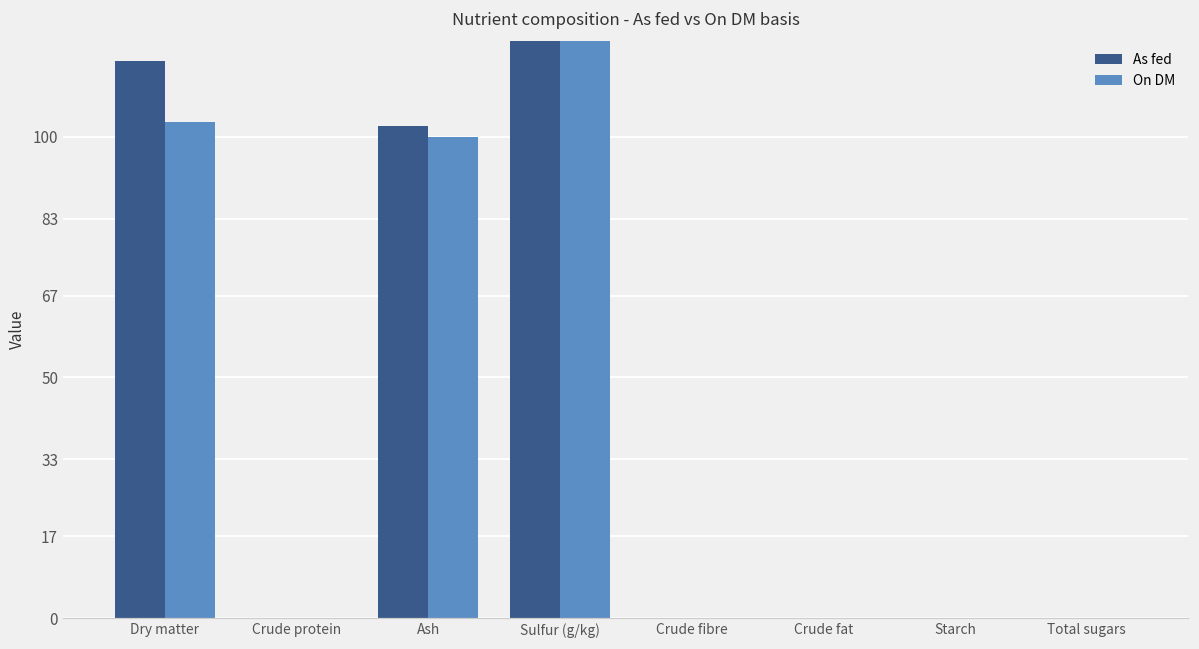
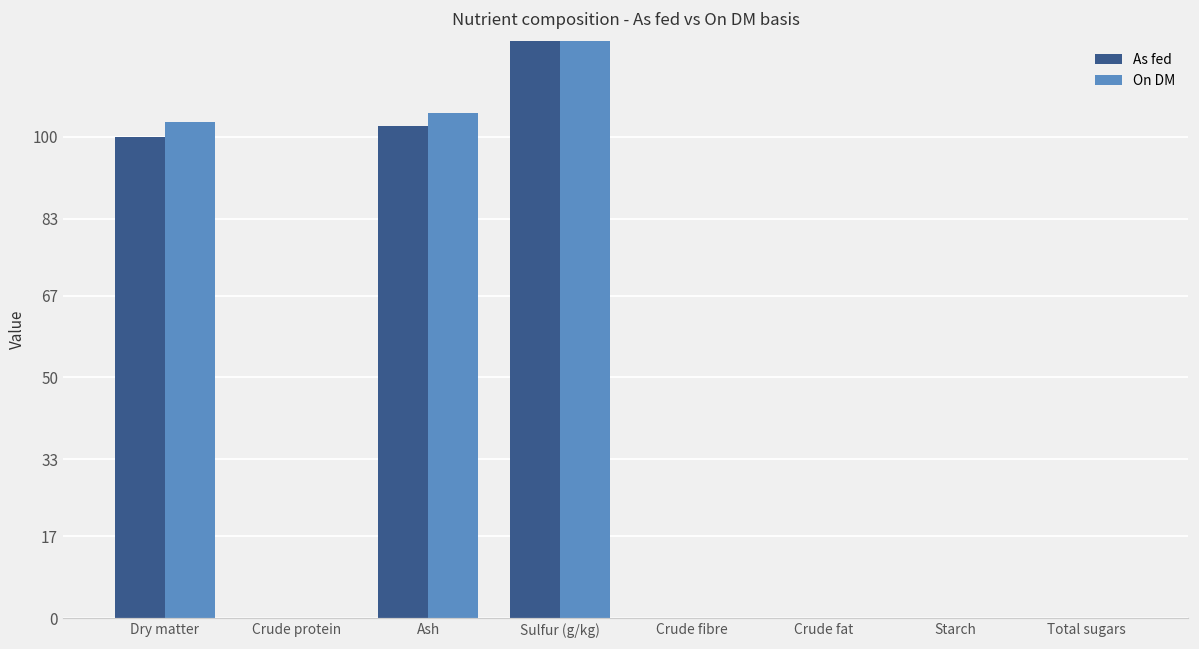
  {
    "As fed": {
-     "Dry matter": 116,
+     "Dry matter": 100,
      "Crude protein": 0,
      "Ash": 102,
      "Crude fibre": 0,
      "Crude fat": 0,
      "Starch": 0,
      "Total sugars": 0
    },
    "On DM": {
      "Dry matter": 103,
      "Crude protein": 0,
-     "Ash": 100,
+     "Ash": 105,
      "Crude fibre": 0,
      "Crude fat": 0,
      "Starch": 0,
      "Total sugars": 0
    }
  }
